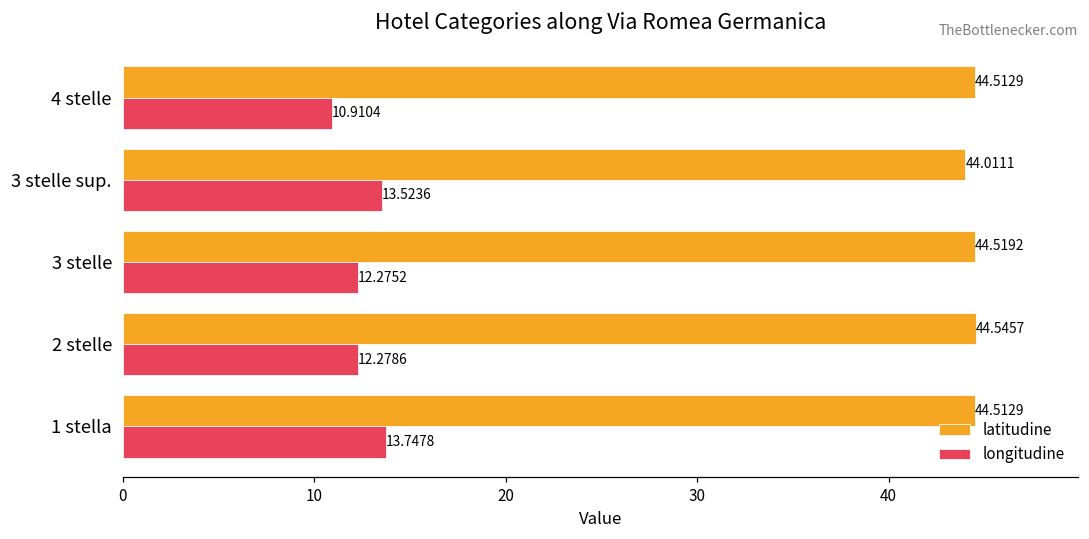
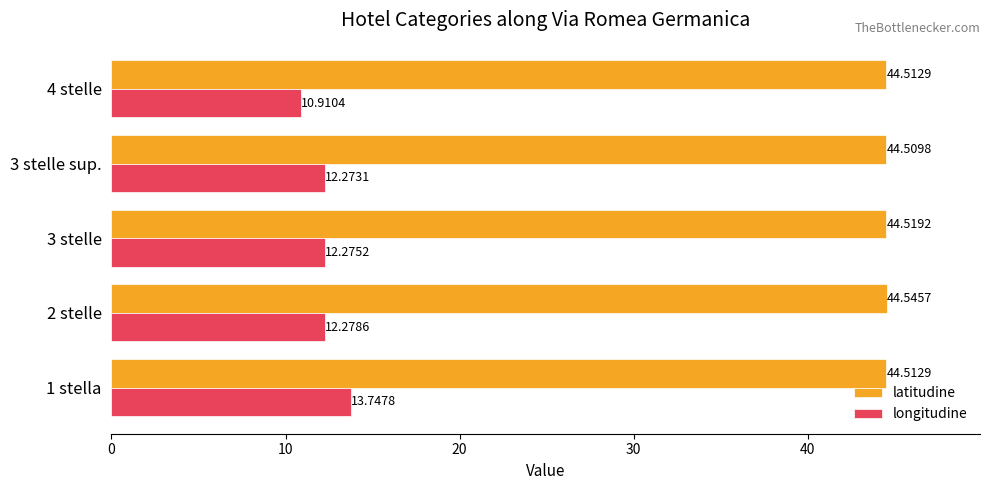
  {
    "latitudine": {
      "4 stelle": 44.5129,
-     "3 stelle sup.": 44.0111,
+     "3 stelle sup.": 44.5098,
      "3 stelle": 44.5192,
      "2 stelle": 44.5457,
      "1 stella": 44.5129
    },
    "longitudine": {
      "4 stelle": 10.9104,
-     "3 stelle sup.": 13.5236,
+     "3 stelle sup.": 12.2731,
      "3 stelle": 12.2752,
      "2 stelle": 12.2786,
      "1 stella": 13.7478
    }
  }
